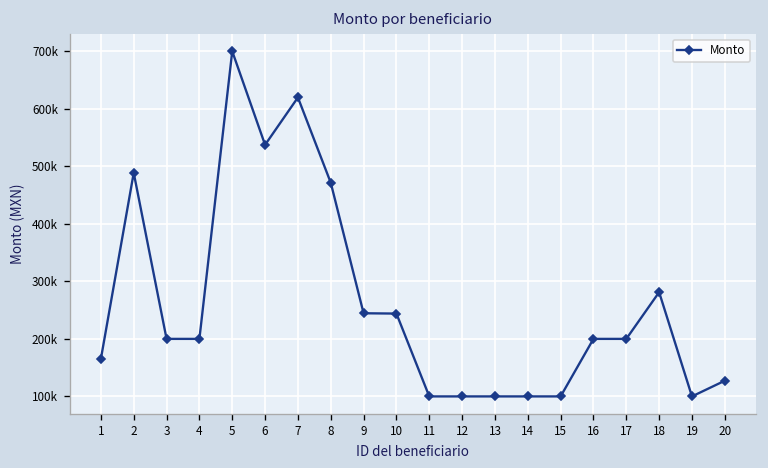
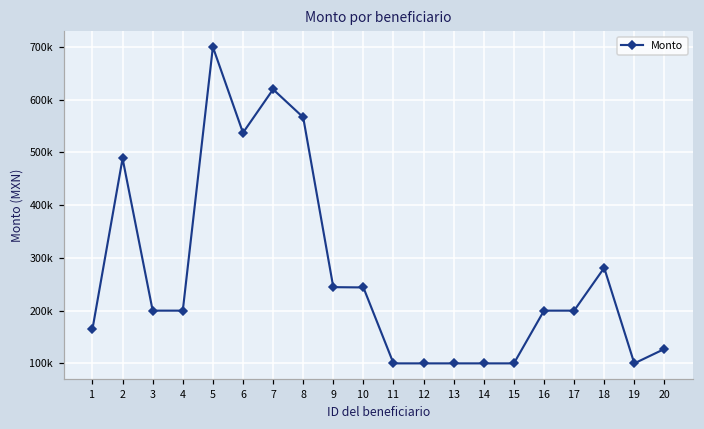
  {
    "1": 170000,
    "2": 490000,
    "3": 200000,
    "4": 200000,
    "5": 700000,
    "6": 540000,
    "7": 620000,
-   "8": 470000,
+   "8": 570000,
    "9": 240000,
    "10": 240000,
    "11": 100000,
    "12": 100000,
    "13": 100000,
    "14": 100000,
    "15": 100000,
    "16": 200000,
    "17": 200000,
    "18": 280000,
    "19": 100000,
    "20": 130000
  }
